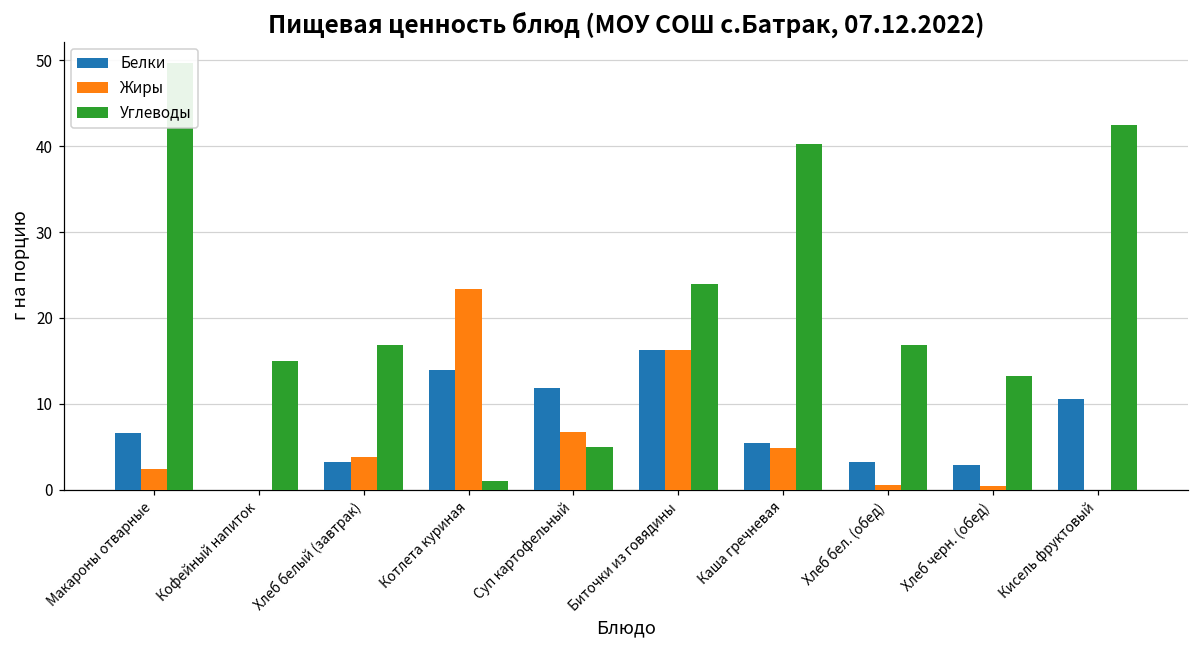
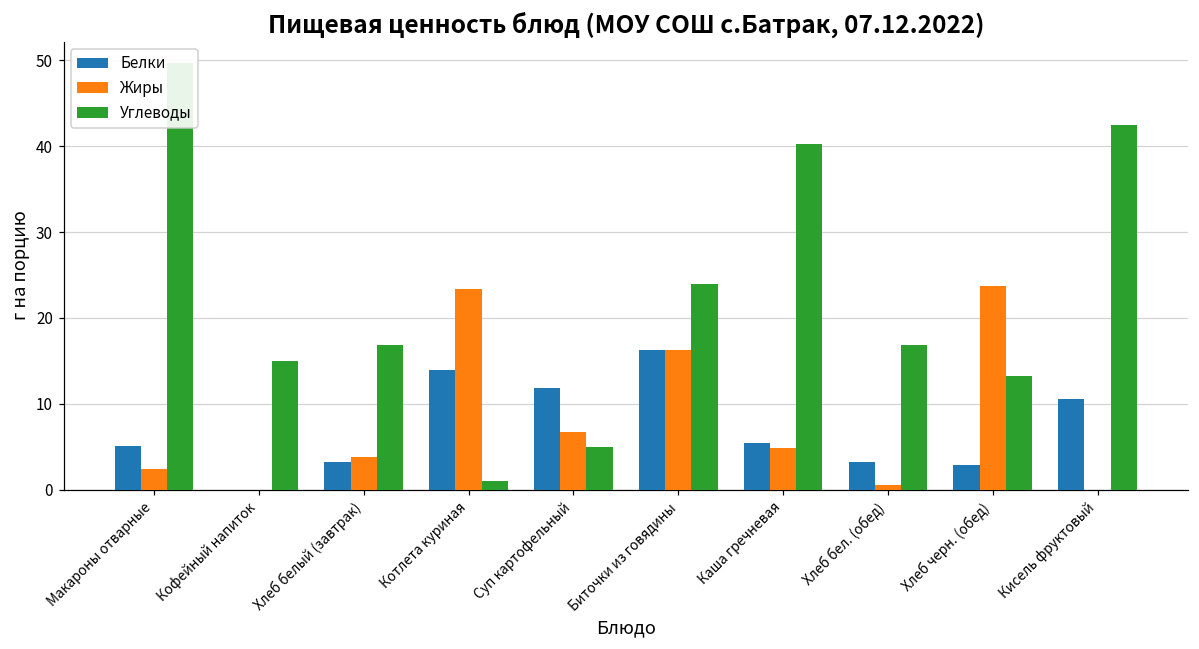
  {
    "Белки": {
-     "Макароны отварные": 7,
+     "Макароны отварные": 5,
      "Кофейный напиток": 0,
      "Хлеб белый (завтрак)": 3,
      "Котлета куриная": 14,
      "Суп картофельный": 12,
      "Биточки из говядины": 16,
      "Каша гречневая": 5,
      "Хлеб бел. (обед)": 3,
      "Хлеб черн. (обед)": 3,
      "Кисель фруктовый": 11
    },
    "Жиры": {
      "Макароны отварные": 2,
      "Кофейный напиток": 0,
      "Хлеб белый (завтрак)": 4,
      "Котлета куриная": 23,
      "Суп картофельный": 7,
      "Биточки из говядины": 16,
      "Каша гречневая": 5,
      "Хлеб бел. (обед)": 1,
-     "Хлеб черн. (обед)": 0,
+     "Хлеб черн. (обед)": 24,
      "Кисель фруктовый": 0
    },
    "Углеводы": {
      "Кофейный напиток": 15,
      "Хлеб белый (завтрак)": 17,
      "Котлета куриная": 1,
      "Суп картофельный": 5,
      "Биточки из говядины": 24,
      "Каша гречневая": 40,
      "Хлеб бел. (обед)": 17,
      "Хлеб черн. (обед)": 13,
      "Кисель фруктовый": 43
    }
  }
